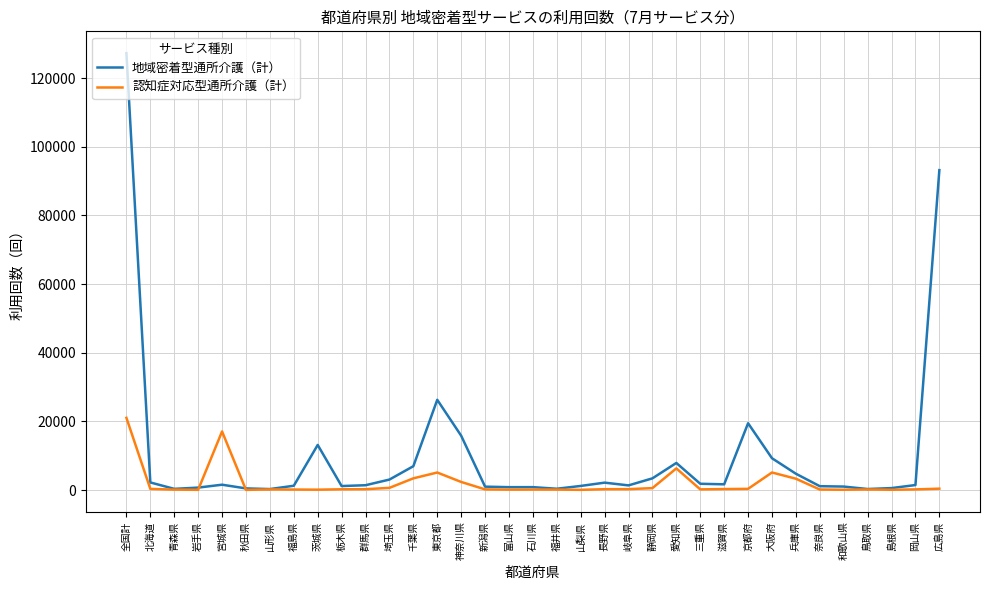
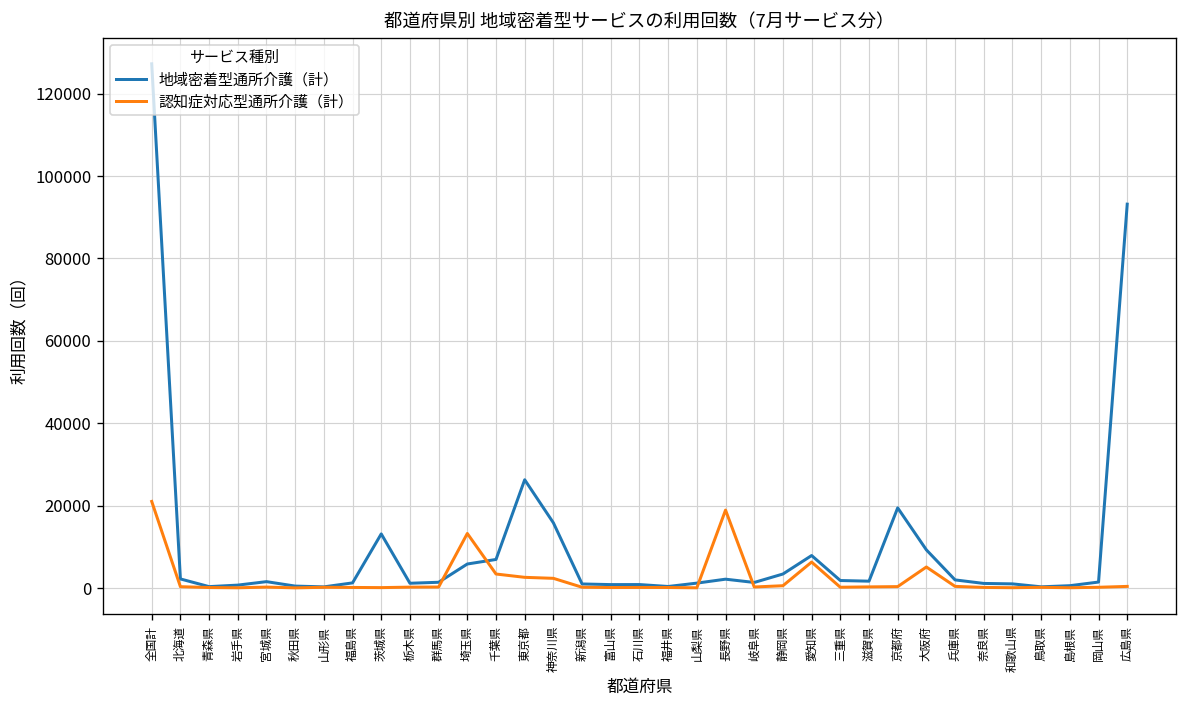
  {
    "地域密着型通所介護（計）": {
      "北海道": 2000,
      "宮城県": 2000,
      "福島県": 1000,
      "茨城県": 13000,
      "栃木県": 1000,
      "群馬県": 1000,
-     "埼玉県": 3000,
+     "埼玉県": 6000,
      "千葉県": 7000,
      "東京都": 26000,
      "神奈川県": 16000,
      "新潟県": 1000,
      "山梨県": 1000,
      "長野県": 2000,
      "岐阜県": 1000,
      "静岡県": 3000,
      "愛知県": 8000,
      "三重県": 2000,
      "滋賀県": 2000,
      "京都府": 19000,
      "大阪府": 9000,
-     "兵庫県": 5000,
+     "兵庫県": 2000,
      "奈良県": 1000,
      "和歌山県": 1000,
      "岡山県": 1000,
      "広島県": 93000
    },
    "認知症対応型通所介護（計）": {
      "全国計": 21000,
      "北海道": 0,
-     "宮城県": 17000,
+     "宮城県": 0,
      "福島県": 0,
      "茨城県": 0,
      "栃木県": 0,
      "群馬県": 0,
-     "埼玉県": 1000,
+     "埼玉県": 13000,
      "千葉県": 3000,
-     "東京都": 5000,
+     "東京都": 3000,
      "神奈川県": 2000,
      "新潟県": 0,
      "山梨県": 0,
-     "長野県": 0,
+     "長野県": 19000,
      "岐阜県": 0,
      "静岡県": 1000,
      "愛知県": 6000,
      "三重県": 0,
      "滋賀県": 0,
      "京都府": 0,
      "大阪府": 5000,
-     "兵庫県": 3000,
+     "兵庫県": 0,
      "奈良県": 0,
      "和歌山県": 0,
      "岡山県": 0,
      "広島県": 0
    }
  }
